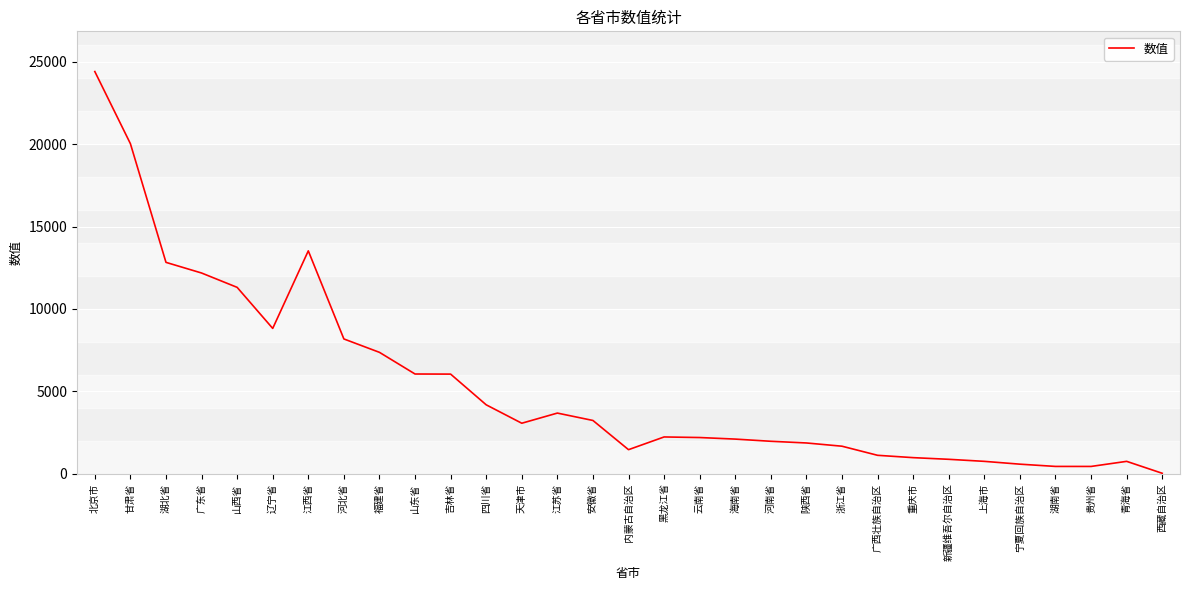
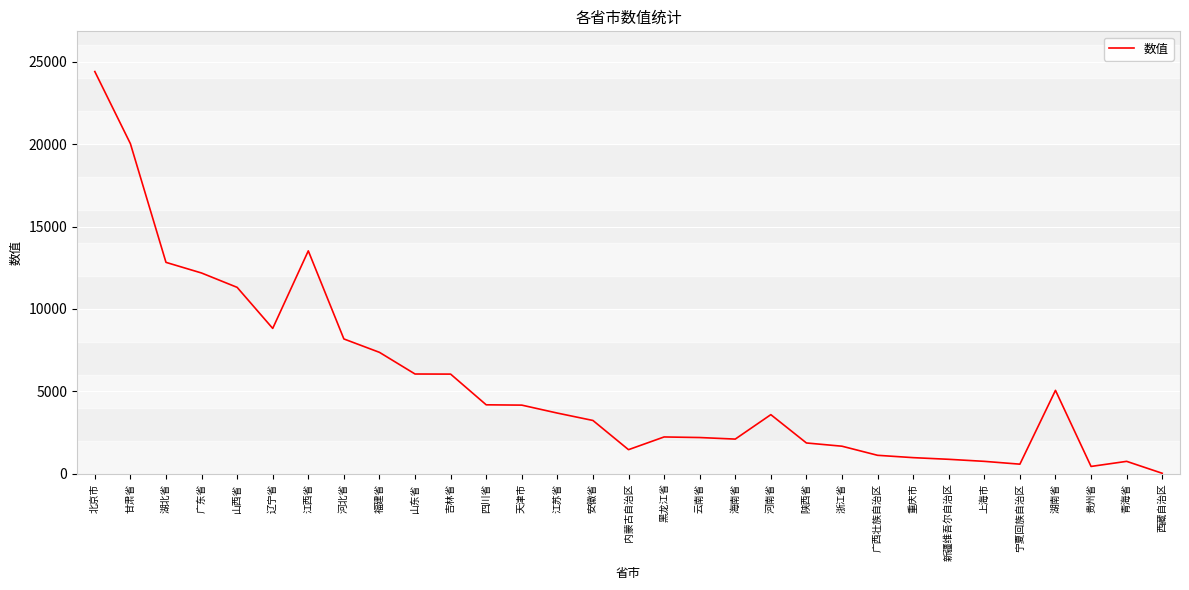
  {
    "北京市": 24400,
    "甘肃省": 20000,
    "湖北省": 12800,
    "广东省": 12200,
    "山西省": 11300,
    "辽宁省": 8800,
    "江西省": 13500,
    "河北省": 8200,
    "福建省": 7400,
    "山东省": 6100,
    "吉林省": 6000,
    "四川省": 4200,
-   "天津市": 3100,
+   "天津市": 4200,
    "江苏省": 3700,
    "安徽省": 3200,
    "内蒙古自治区": 1500,
    "黑龙江省": 2200,
    "云南省": 2200,
    "海南省": 2100,
-   "河南省": 2000,
+   "河南省": 3600,
    "陕西省": 1900,
    "浙江省": 1700,
    "广西壮族自治区": 1100,
    "重庆市": 1000,
    "新疆维吾尔自治区": 900,
    "上海市": 800,
    "宁夏回族自治区": 600,
-   "湖南省": 400,
+   "湖南省": 5100,
    "贵州省": 400,
    "青海省": 800,
    "西藏自治区": 0
  }
